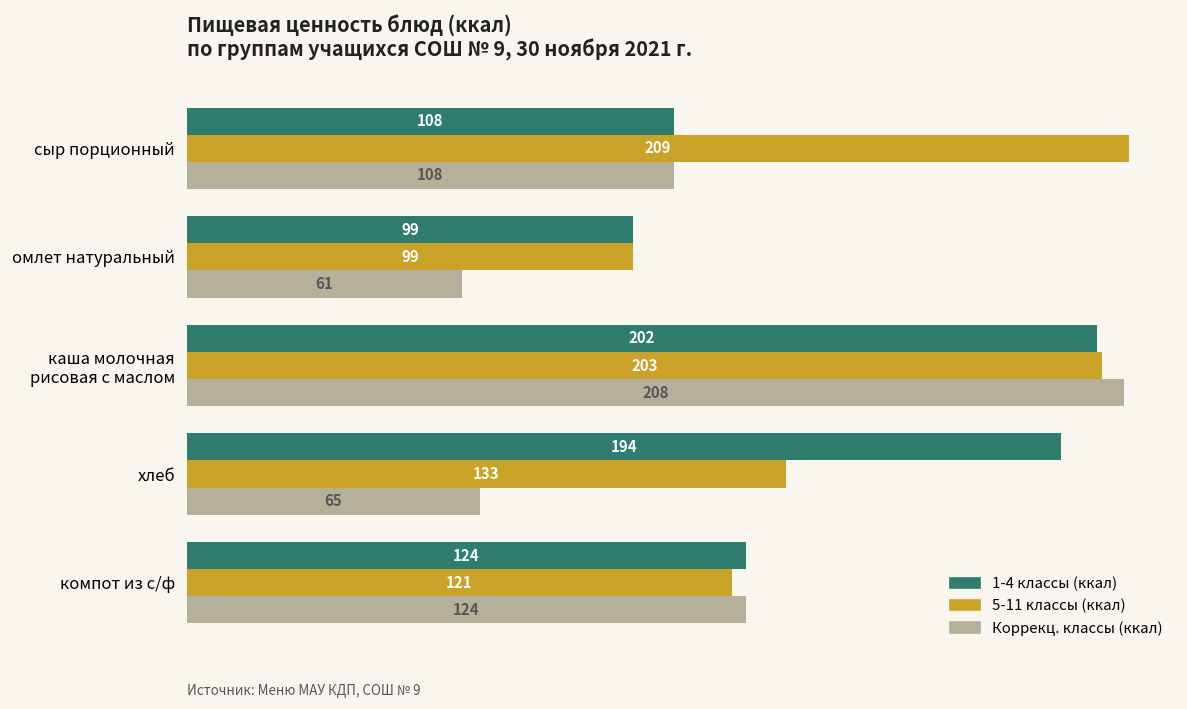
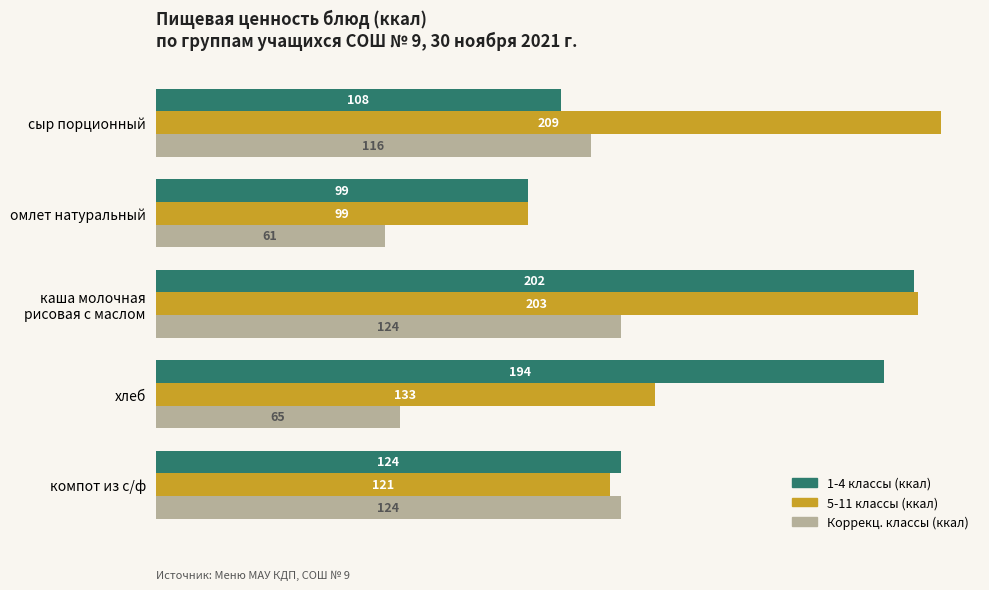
  {
    "1-4 классы (ккал)": {
      "сыр порционный": 108,
      "омлет натуральный": 99,
      "каша молочная рисовая с маслом": 202,
      "хлеб": 194,
      "компот из с/ф": 124
    },
    "5-11 классы (ккал)": {
      "сыр порционный": 209,
      "омлет натуральный": 99,
      "каша молочная рисовая с маслом": 203,
      "хлеб": 133,
      "компот из с/ф": 121
    },
    "Коррекц. классы (ккал)": {
-     "сыр порционный": 108,
+     "сыр порционный": 116,
      "омлет натуральный": 61,
-     "каша молочная рисовая с маслом": 208,
+     "каша молочная рисовая с маслом": 124,
      "хлеб": 65,
      "компот из с/ф": 124
    }
  }
